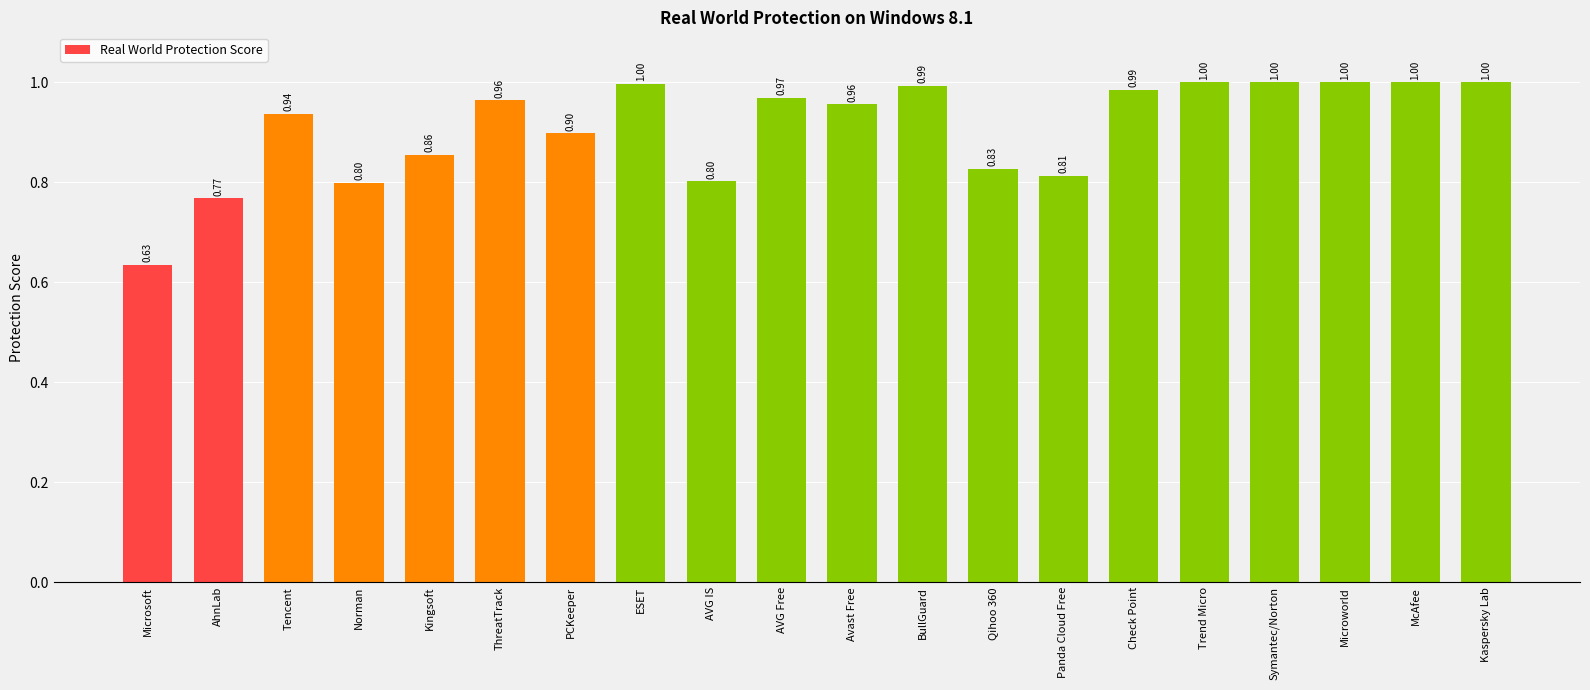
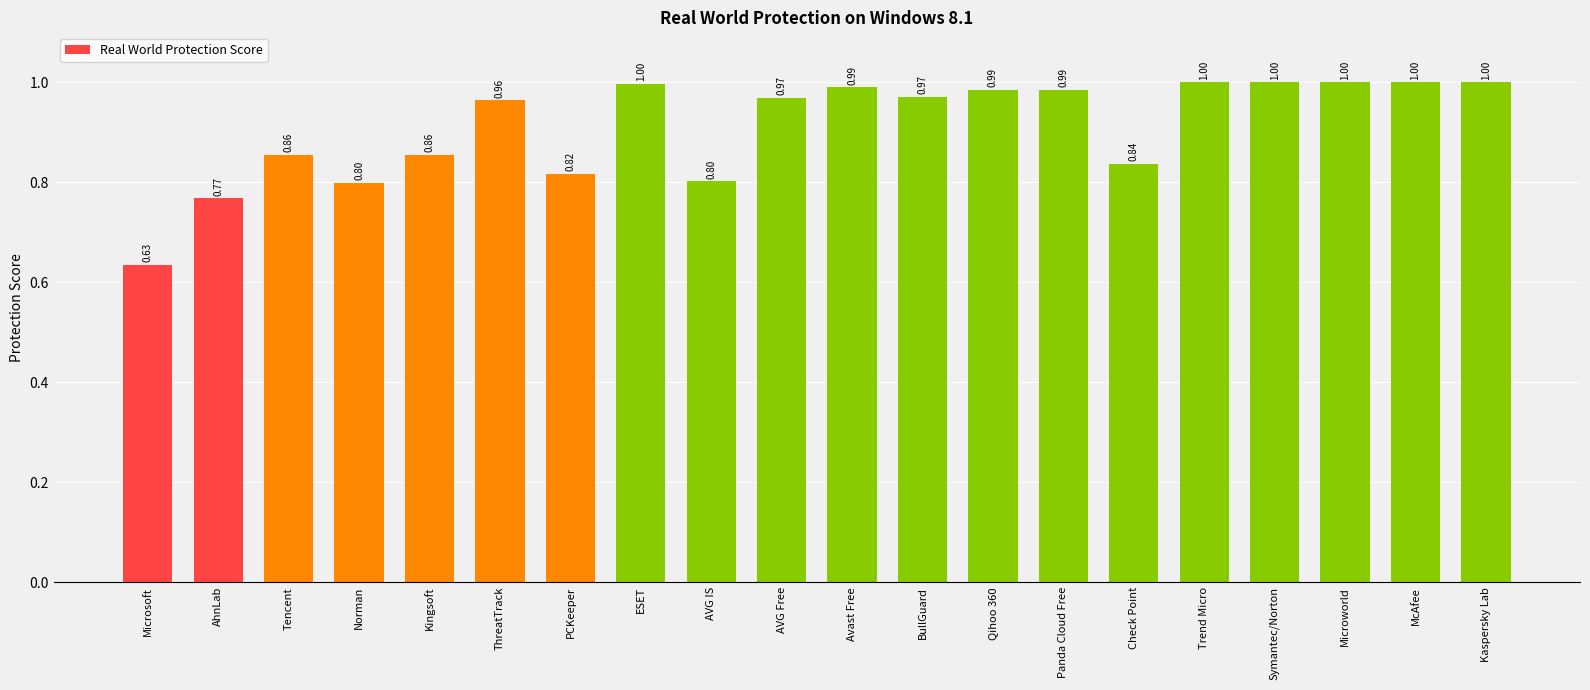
  {
    "Microsoft": 0.63,
    "AhnLab": 0.77,
-   "Tencent": 0.94,
+   "Tencent": 0.86,
    "Norman": 0.80,
    "Kingsoft": 0.86,
    "ThreatTrack": 0.96,
-   "PCKeeper": 0.90,
+   "PCKeeper": 0.82,
    "ESET": 1.00,
    "AVG IS": 0.80,
    "AVG Free": 0.97,
-   "Avast Free": 0.96,
-   "BullGuard": 0.99,
-   "Qihoo 360": 0.83,
-   "Panda Cloud Free": 0.81,
-   "Check Point": 0.99,
+   "Avast Free": 0.99,
+   "BullGuard": 0.97,
+   "Qihoo 360": 0.99,
+   "Panda Cloud Free": 0.99,
+   "Check Point": 0.84,
    "Trend Micro": 1.00,
    "Symantec/Norton": 1.00,
    "Microworld": 1.00,
    "McAfee": 1.00,
    "Kaspersky Lab": 1.00
  }
